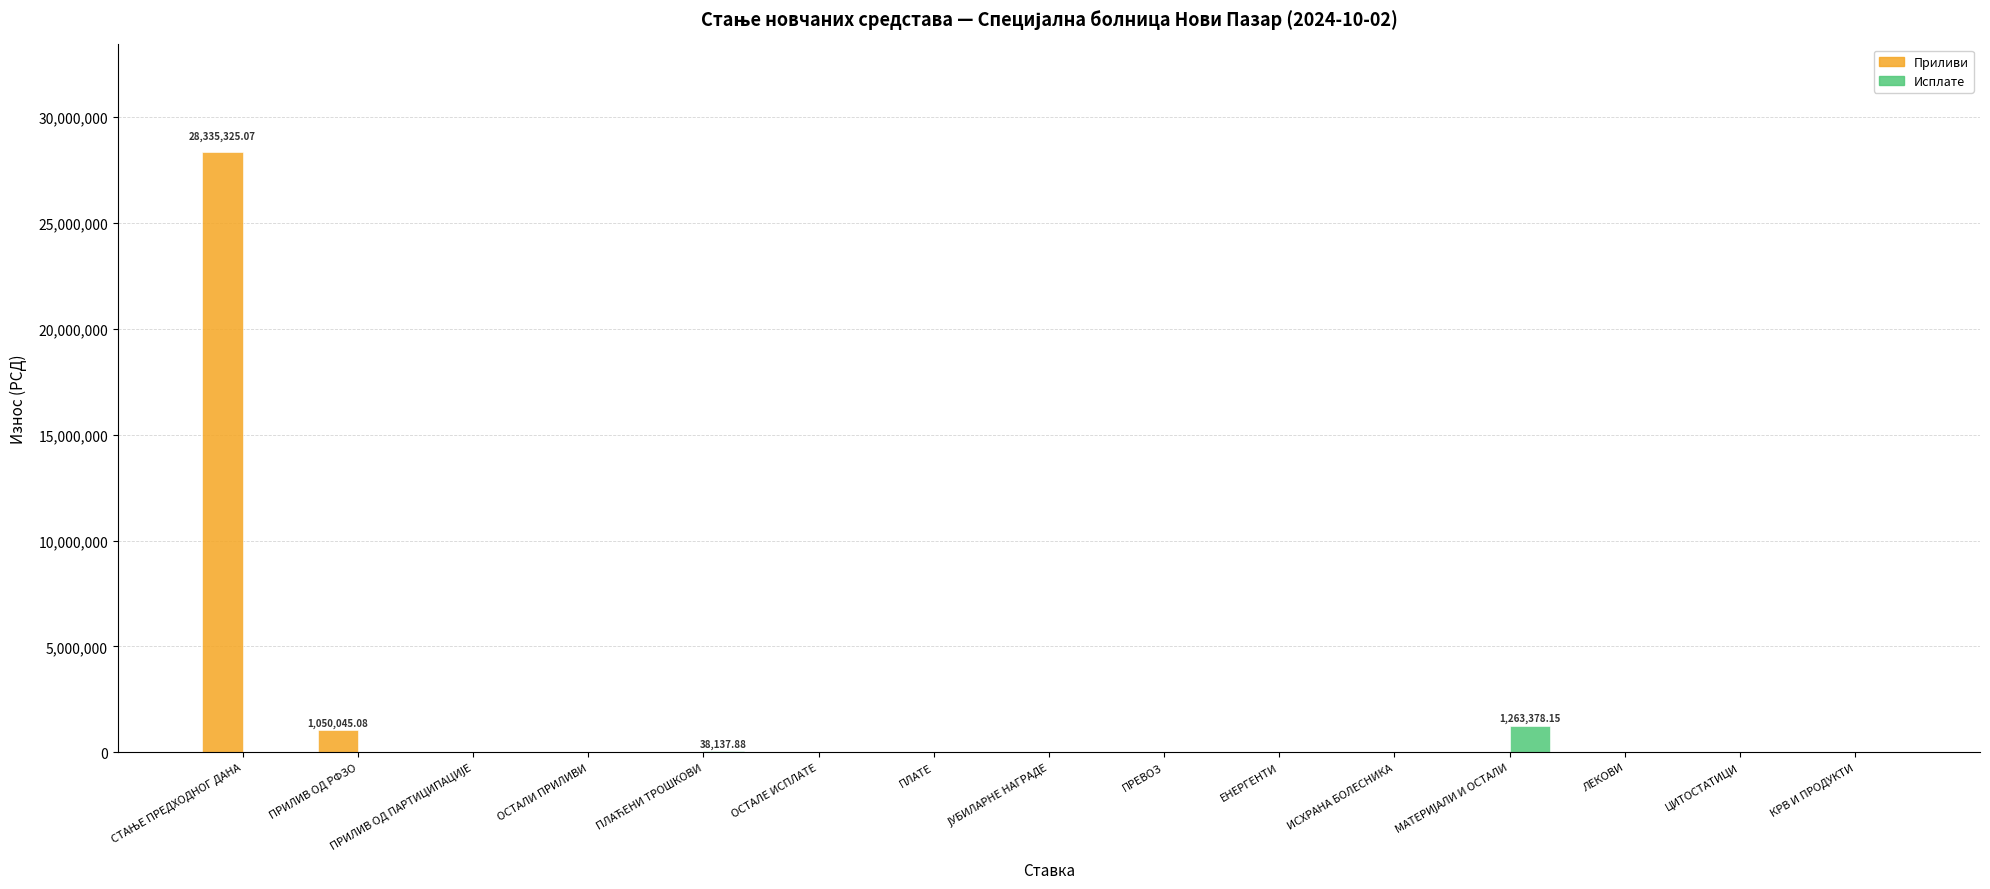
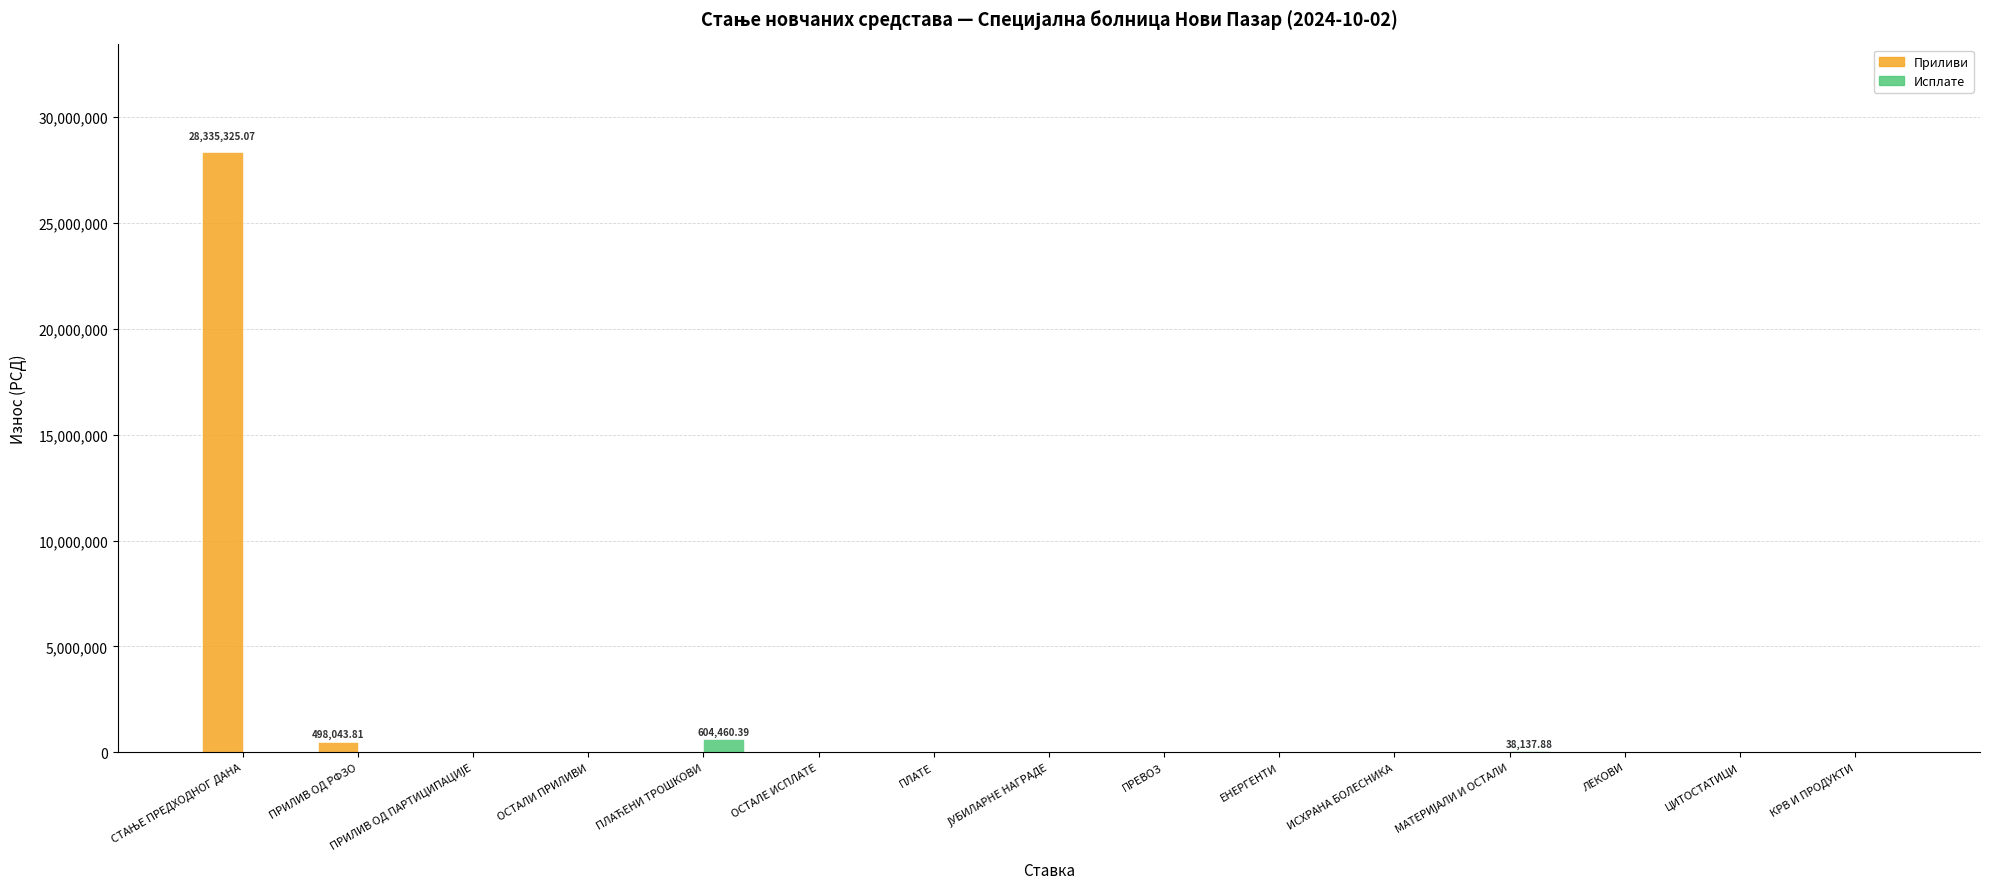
  {
    "Приливи": {
      "СТАЊЕ ПРЕДХОДНОГ ДАНА": "28,335,325.07",
-     "ПРИЛИВ ОД РФЗО": "1,050,045.08"
+     "ПРИЛИВ ОД РФЗО": "498,043.81"
    },
    "Исплате": {
-     "ПЛАЋЕНИ ТРОШКОВИ": "38,137.88",
-     "МАТЕРИЈАЛИ И ОСТАЛИ": "1,263,378.15"
+     "ПЛАЋЕНИ ТРОШКОВИ": "604,460.39",
+     "МАТЕРИЈАЛИ И ОСТАЛИ": "38,137.88"
    }
  }
